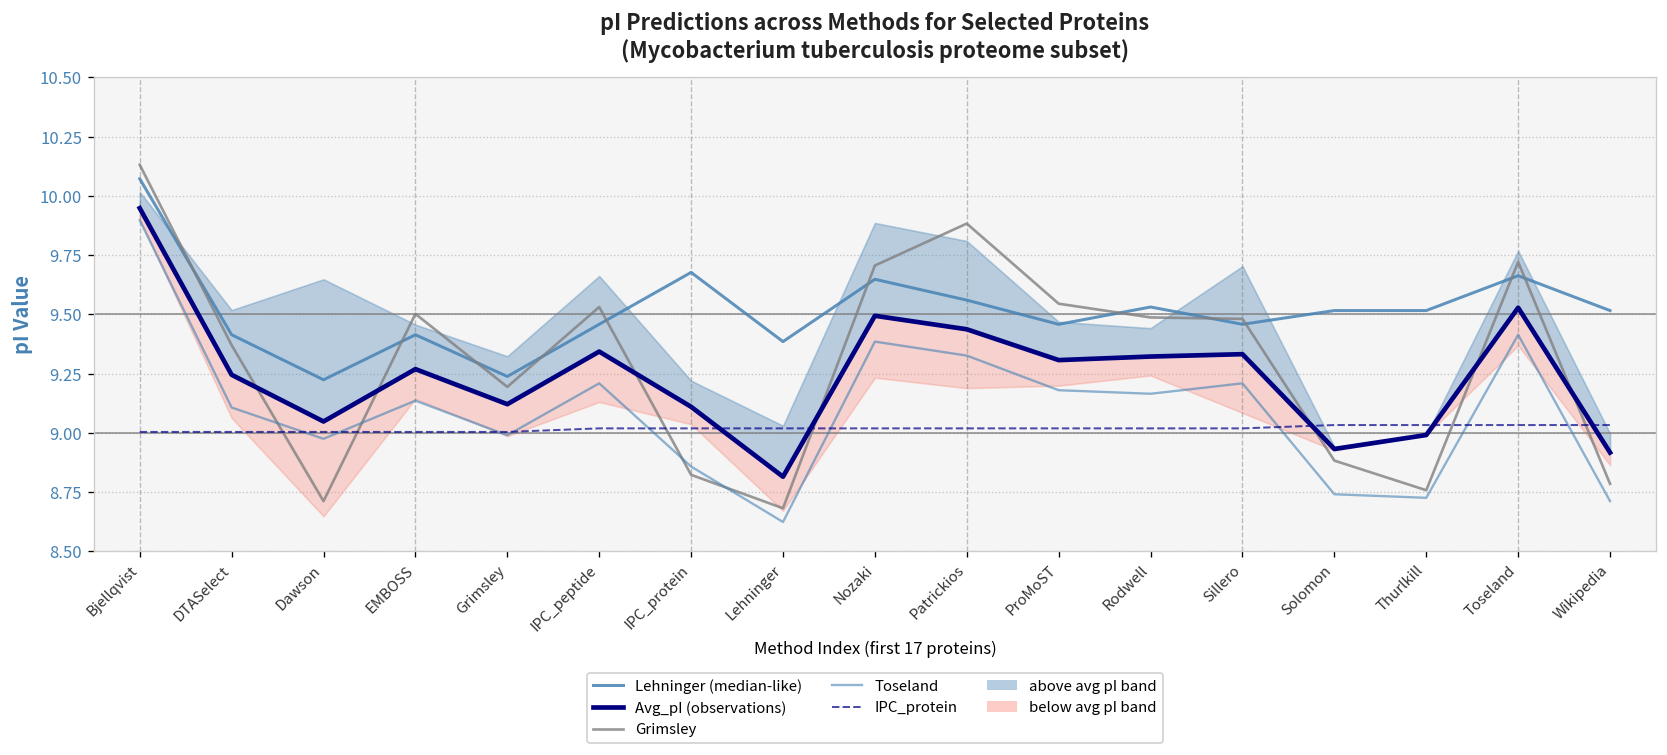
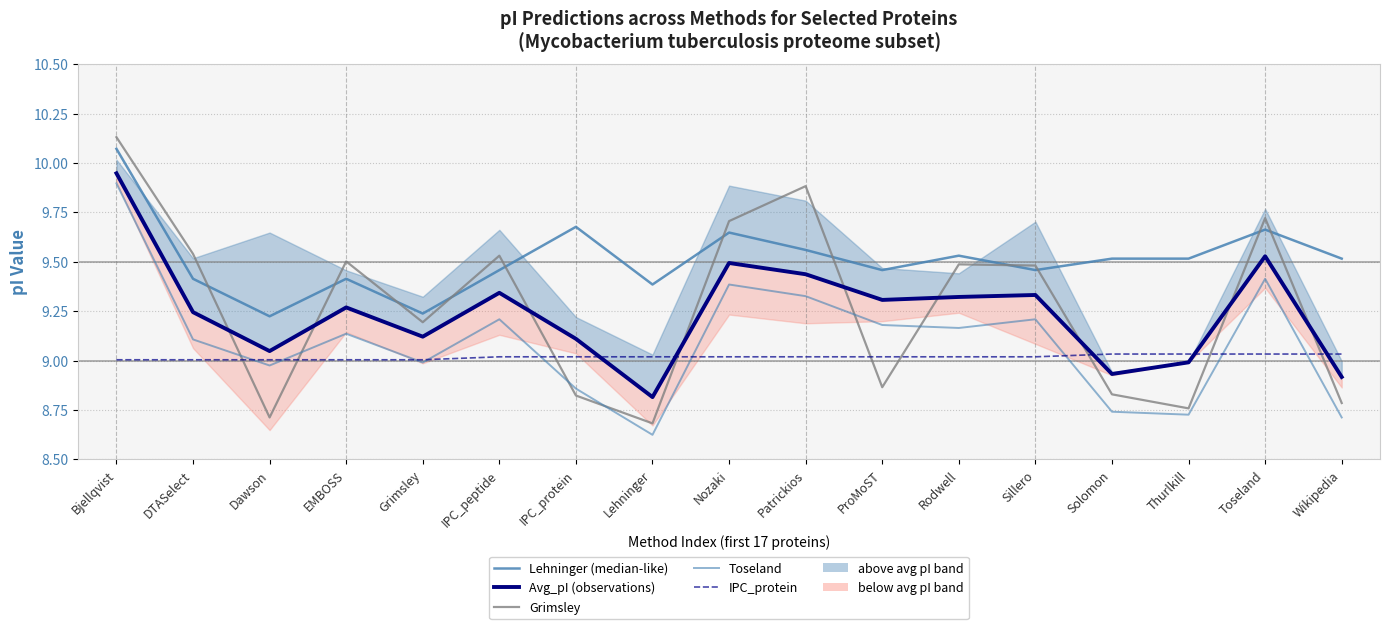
  {
    "Grimsley": {
      "Bjellqvist": 10.13,
-     "DTASelect": 9.37,
+     "DTASelect": 9.54,
      "Dawson": 8.71,
      "EMBOSS": 9.50,
      "Grimsley": 9.19,
      "IPC_peptide": 9.53,
      "IPC_protein": 8.82,
      "Lehninger": 8.68,
      "Nozaki": 9.71,
      "Patrickios": 9.88,
-     "ProMoST": 9.55,
+     "ProMoST": 8.87,
      "Rodwell": 9.49,
      "Sillero": 9.48,
-     "Solomon": 8.88,
+     "Solomon": 8.83,
      "Thurlkill": 8.76,
      "Toseland": 9.72,
      "Wikipedia": 8.79
    }
  }
